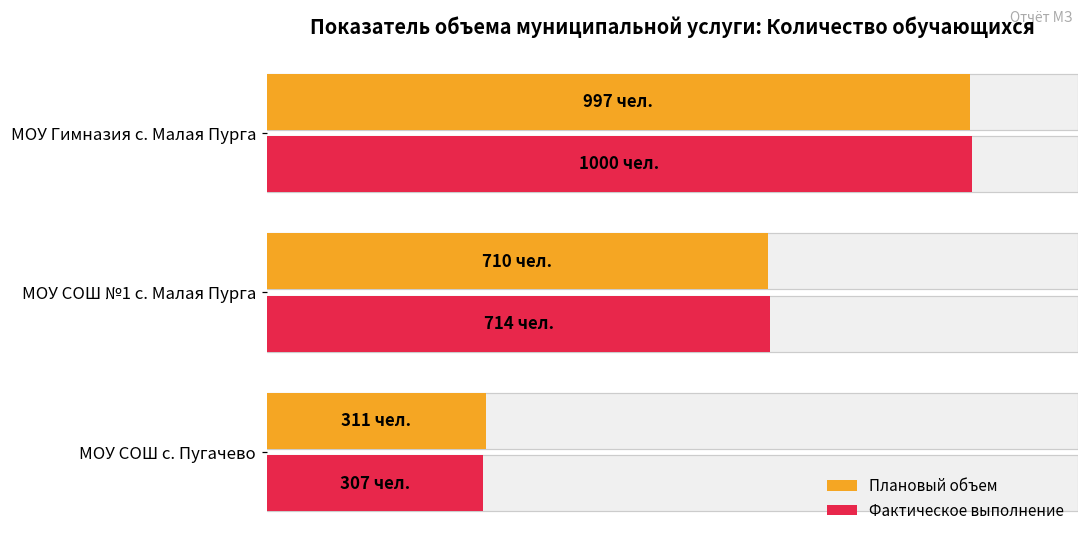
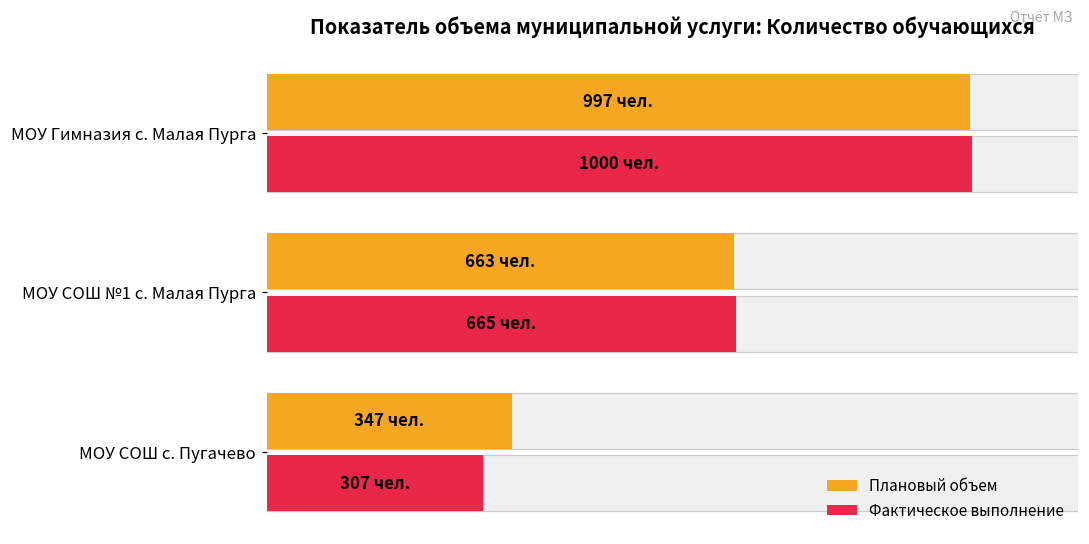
  {
    "Плановый объем": {
-     "МОУ СОШ №1 с. Малая Пурга": 710,
-     "МОУ СОШ с. Пугачево": 311
+     "МОУ СОШ №1 с. Малая Пурга": 663,
+     "МОУ СОШ с. Пугачево": 347
    },
    "Фактическое выполнение": {
-     "МОУ СОШ №1 с. Малая Пурга": 714
+     "МОУ СОШ №1 с. Малая Пурга": 665
    }
  }
